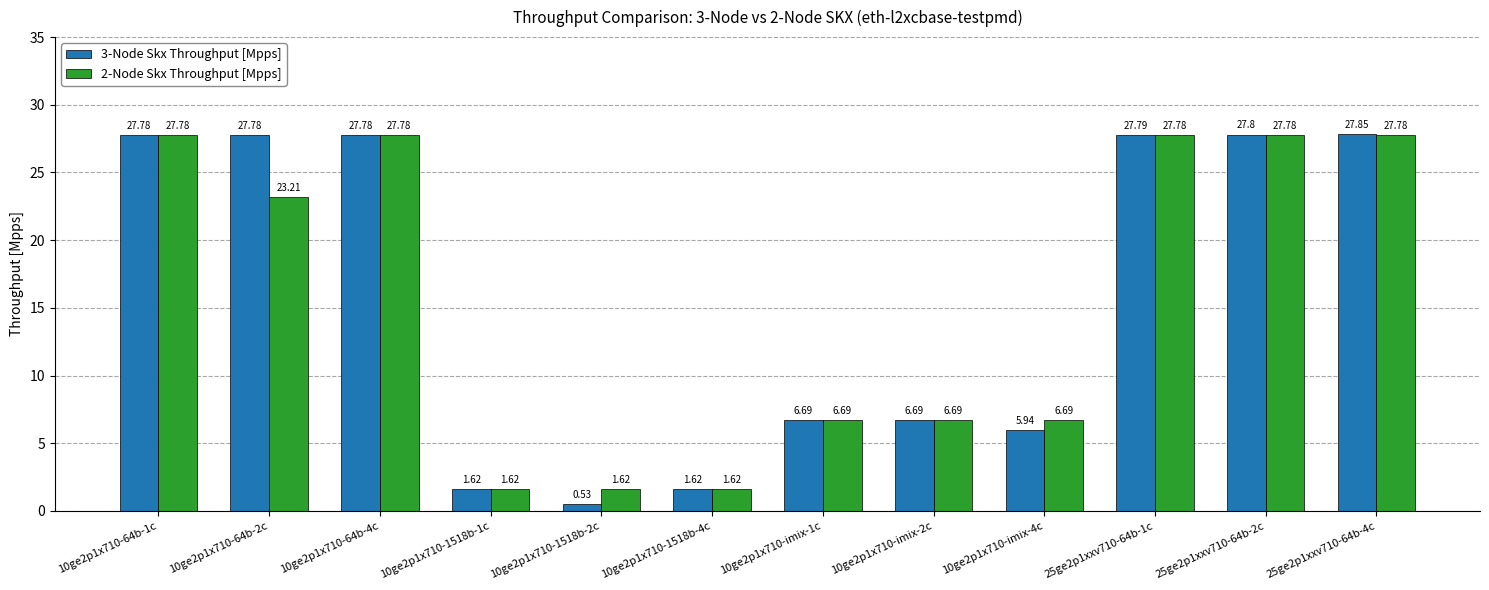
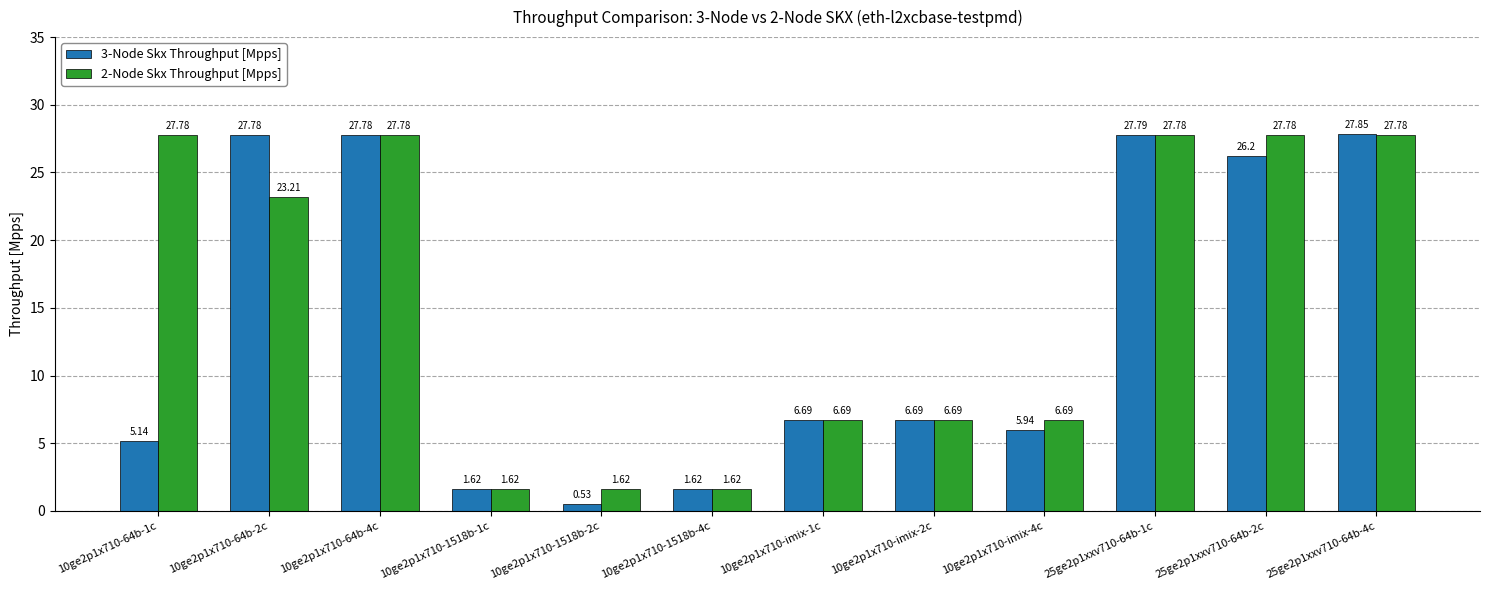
  {
    "3-Node Skx Throughput [Mpps]": {
-     "10ge2p1x710-64b-1c": 27.78,
+     "10ge2p1x710-64b-1c": 5.14,
      "10ge2p1x710-64b-2c": 27.78,
      "10ge2p1x710-64b-4c": 27.78,
      "10ge2p1x710-1518b-1c": 1.62,
      "10ge2p1x710-1518b-2c": 0.53,
      "10ge2p1x710-1518b-4c": 1.62,
      "10ge2p1x710-imix-1c": 6.69,
      "10ge2p1x710-imix-2c": 6.69,
      "10ge2p1x710-imix-4c": 5.94,
      "25ge2p1xxv710-64b-1c": 27.79,
-     "25ge2p1xxv710-64b-2c": 27.8,
+     "25ge2p1xxv710-64b-2c": 26.2,
      "25ge2p1xxv710-64b-4c": 27.85
    },
    "2-Node Skx Throughput [Mpps]": {
      "10ge2p1x710-64b-1c": 27.78,
      "10ge2p1x710-64b-2c": 23.21,
      "10ge2p1x710-64b-4c": 27.78,
      "10ge2p1x710-1518b-1c": 1.62,
      "10ge2p1x710-1518b-2c": 1.62,
      "10ge2p1x710-1518b-4c": 1.62,
      "10ge2p1x710-imix-1c": 6.69,
      "10ge2p1x710-imix-2c": 6.69,
      "10ge2p1x710-imix-4c": 6.69,
      "25ge2p1xxv710-64b-1c": 27.78,
      "25ge2p1xxv710-64b-2c": 27.78,
      "25ge2p1xxv710-64b-4c": 27.78
    }
  }
